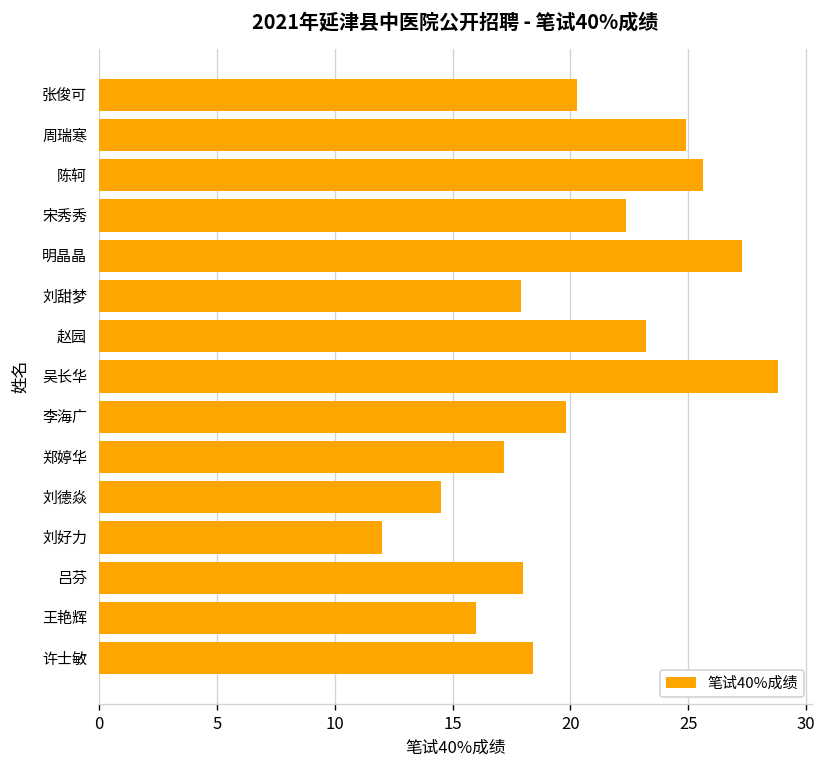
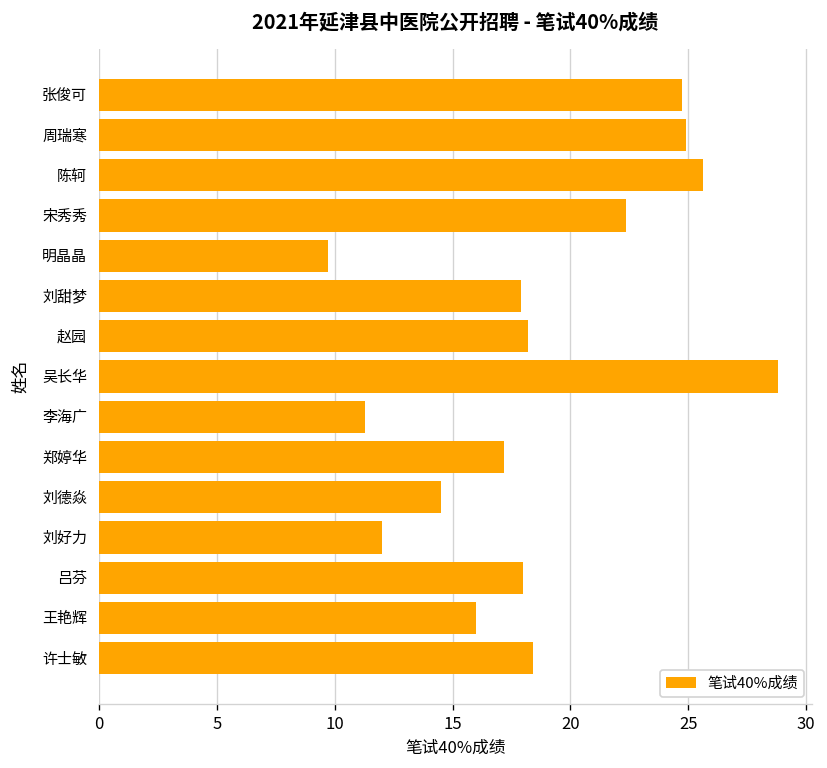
  {
-   "张俊可": 20.3,
+   "张俊可": 24.7,
    "周瑞寒": 24.9,
    "陈轲": 25.6,
    "宋秀秀": 22.3,
-   "明晶晶": 27.3,
+   "明晶晶": 9.7,
    "刘甜梦": 17.9,
-   "赵园": 23.2,
+   "赵园": 18.2,
    "吴长华": 28.8,
-   "李海广": 19.8,
+   "李海广": 11.3,
    "郑婷华": 17.2,
    "刘德焱": 14.5,
    "刘好力": 12.0,
    "吕芬": 18.0,
    "王艳辉": 16.0,
    "许士敏": 18.4
  }
